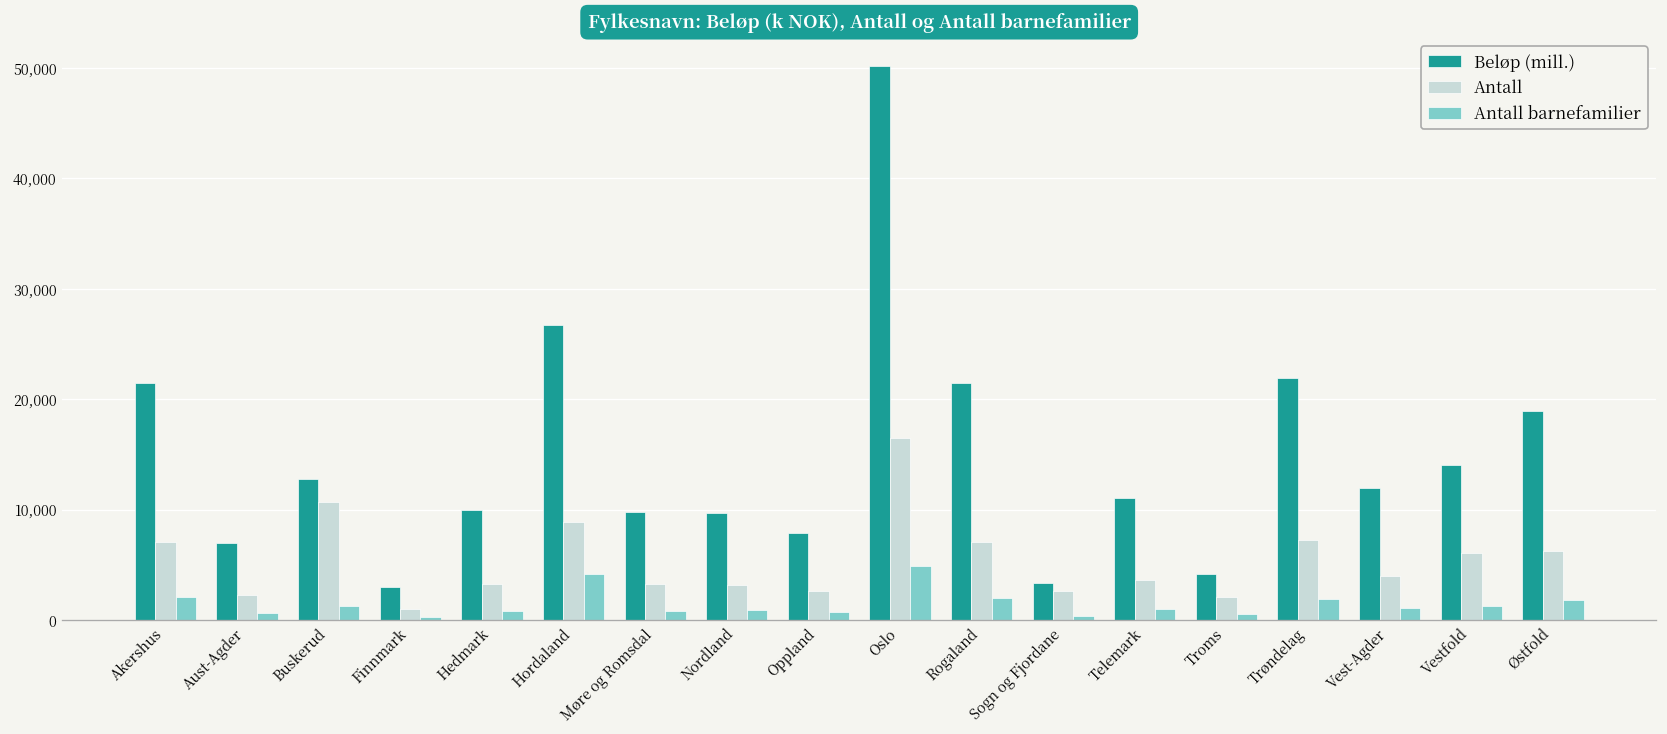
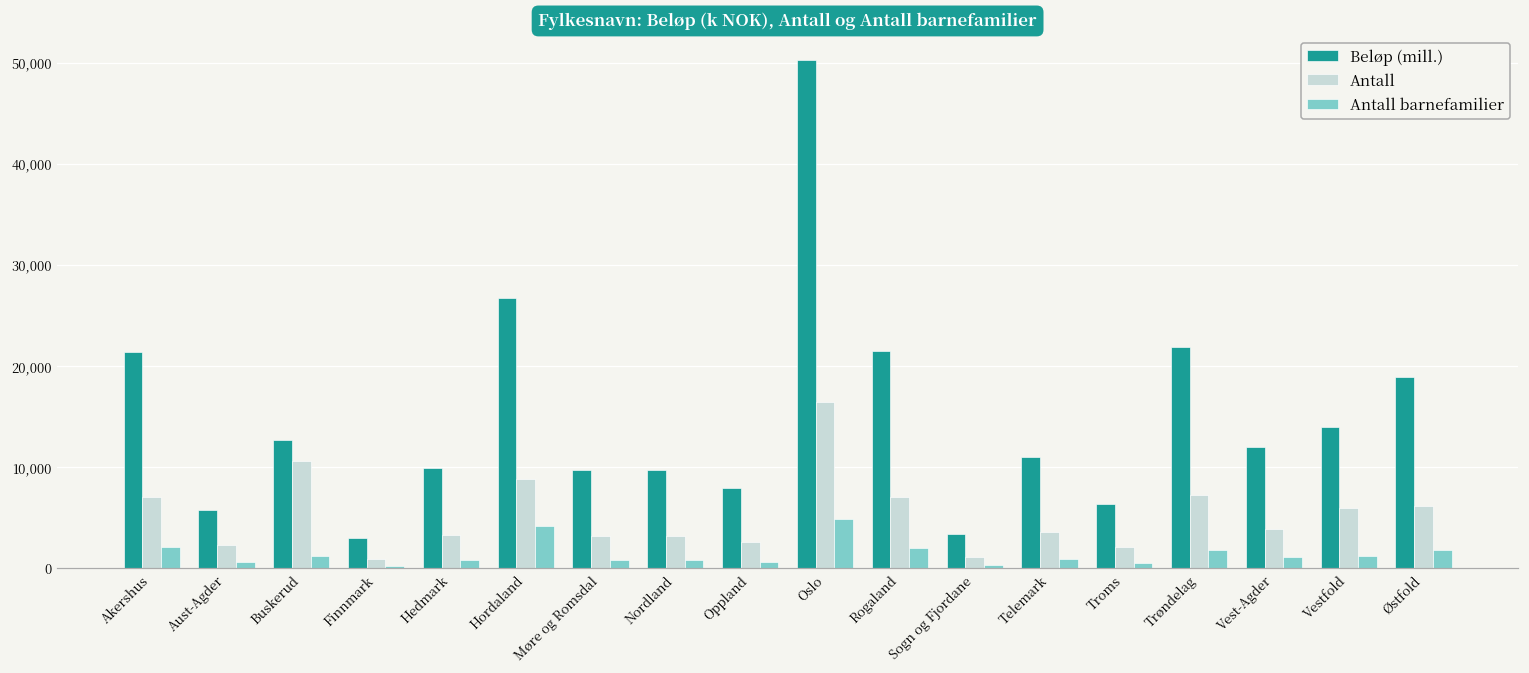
  {
    "Beløp (mill.)": {
      "Akershus": "21,000",
-     "Aust-Agder": "7,000",
+     "Aust-Agder": "6,000",
      "Buskerud": "13,000",
      "Finnmark": "3,000",
      "Hedmark": "10,000",
      "Hordaland": "27,000",
      "Møre og Romsdal": "10,000",
      "Nordland": "10,000",
      "Oppland": "8,000",
      "Oslo": "50,000",
      "Rogaland": "21,000",
      "Sogn og Fjordane": "3,000",
      "Telemark": "11,000",
-     "Troms": "4,000",
+     "Troms": "6,000",
      "Trøndelag": "22,000",
      "Vest-Agder": "12,000",
      "Vestfold": "14,000",
      "Østfold": "19,000"
    },
    "Antall": {
      "Akershus": "7,000",
      "Aust-Agder": "2,000",
      "Buskerud": "11,000",
      "Finnmark": "1,000",
      "Hedmark": "3,000",
      "Hordaland": "9,000",
      "Møre og Romsdal": "3,000",
      "Nordland": "3,000",
      "Oppland": "3,000",
      "Oslo": "16,000",
      "Rogaland": "7,000",
-     "Sogn og Fjordane": "3,000",
+     "Sogn og Fjordane": "1,000",
      "Telemark": "4,000",
      "Troms": "2,000",
      "Trøndelag": "7,000",
      "Vest-Agder": "4,000",
      "Vestfold": "6,000",
      "Østfold": "6,000"
    },
    "Antall barnefamilier": {
      "Akershus": "2,000",
      "Aust-Agder": "1,000",
      "Buskerud": "1,000",
      "Hedmark": "1,000",
      "Hordaland": "4,000",
      "Møre og Romsdal": "1,000",
      "Nordland": "1,000",
      "Oppland": "1,000",
      "Oslo": "5,000",
      "Rogaland": "2,000",
      "Sogn og Fjordane": "0",
      "Telemark": "1,000",
      "Troms": "1,000",
      "Trøndelag": "2,000",
      "Vest-Agder": "1,000",
      "Vestfold": "1,000",
      "Østfold": "2,000"
    }
  }
